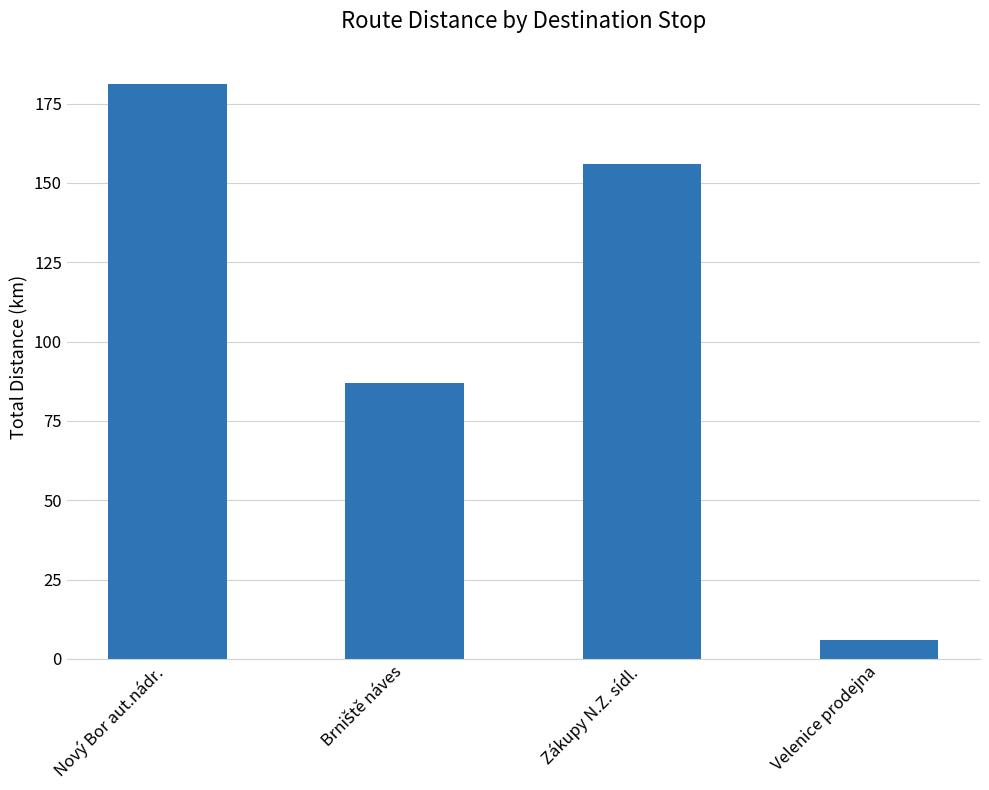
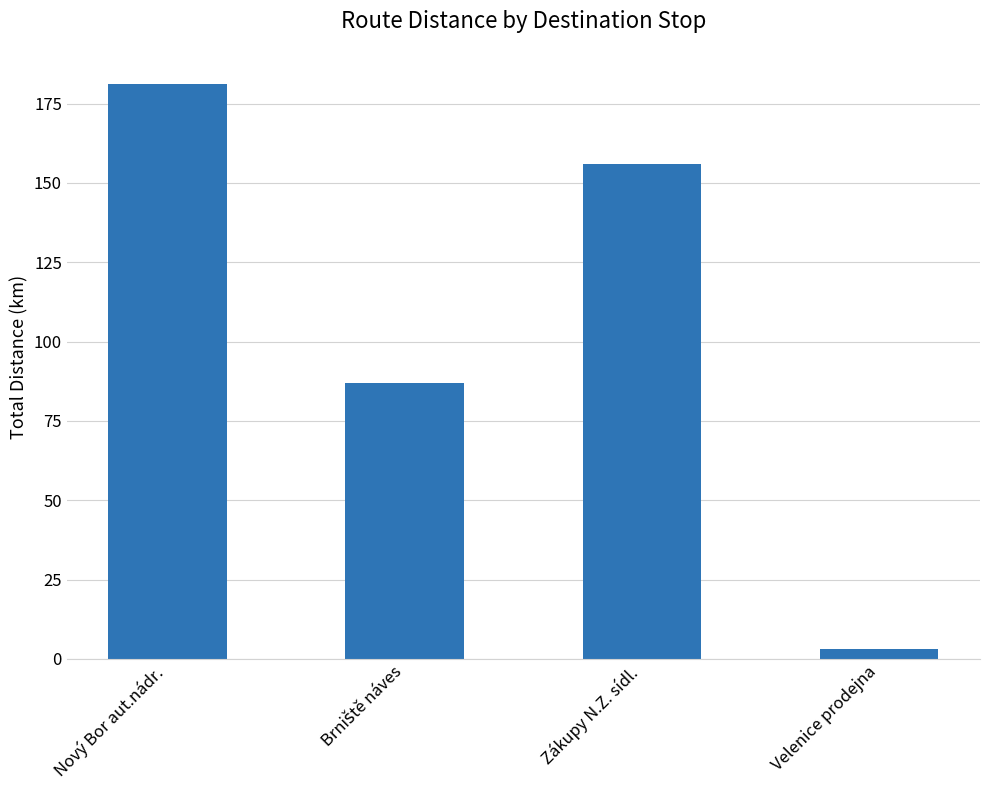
  {
    "Nový Bor aut.nádr.": 181,
    "Brniště náves": 87,
    "Zákupy N.Z. sídl.": 156,
-   "Velenice prodejna": 6
+   "Velenice prodejna": 3
  }
